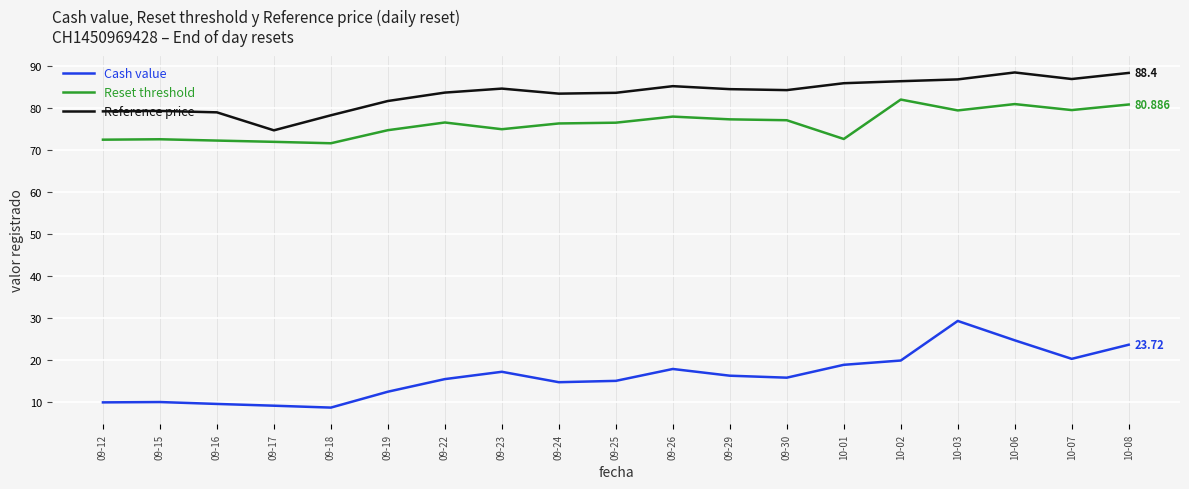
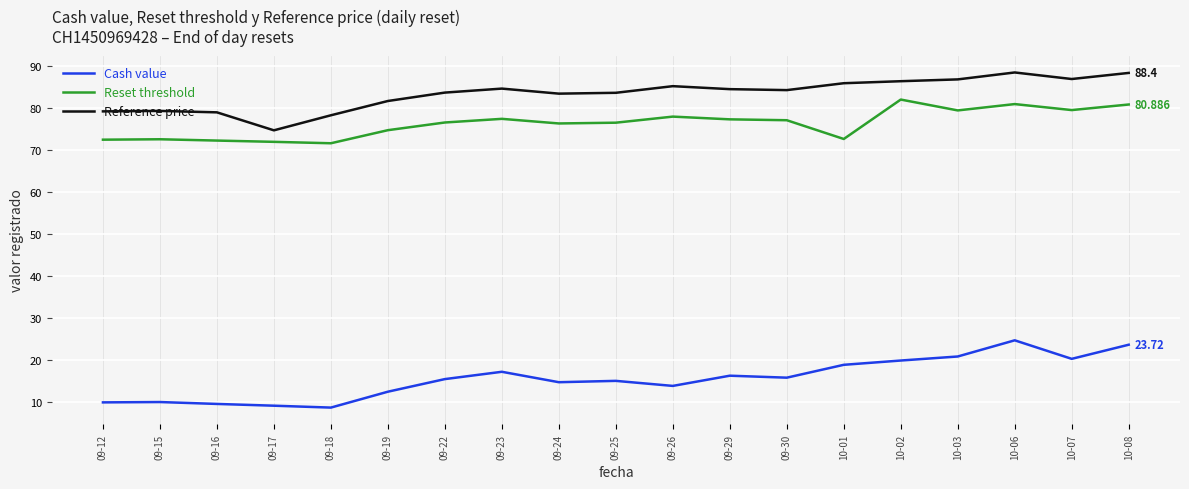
  {
    "Cash value": {
      "09-12": 10,
      "09-15": 10,
      "09-16": 10,
      "09-17": 9,
      "09-18": 9,
      "09-19": 13,
      "09-22": 16,
      "09-23": 17,
      "09-24": 15,
      "09-25": 15,
-     "09-26": 18,
+     "09-26": 14,
      "09-29": 16,
      "09-30": 16,
      "10-01": 19,
      "10-02": 20,
-     "10-03": 29,
+     "10-03": 21,
      "10-06": 25,
      "10-07": 20
    },
    "Reset threshold": {
      "09-12": 73,
      "09-15": 73,
      "09-16": 72,
      "09-17": 72,
      "09-18": 72,
      "09-19": 75,
      "09-22": 77,
-     "09-23": 75,
+     "09-23": 77,
      "09-24": 76,
      "09-25": 77,
      "09-26": 78,
      "09-29": 77,
      "09-30": 77,
      "10-01": 73,
      "10-02": 82,
      "10-03": 79,
      "10-06": 81,
      "10-07": 80
    },
    "Reference price": {
      "10-08": 88.4
    }
  }
